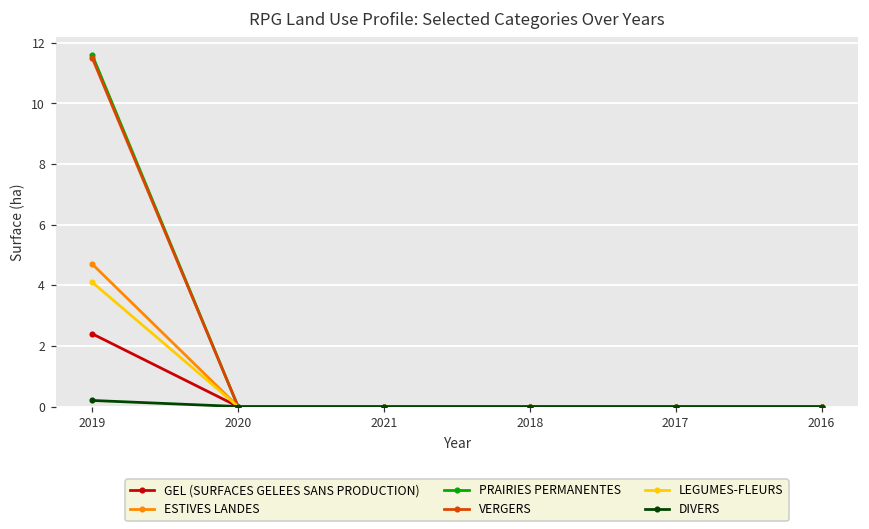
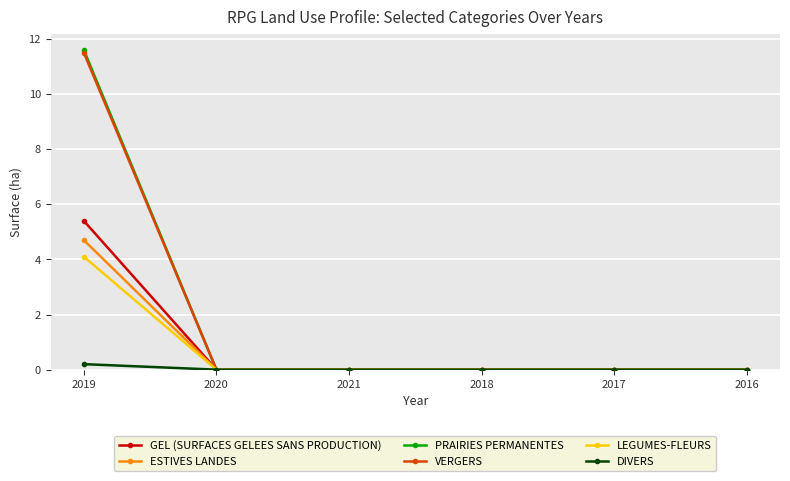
  {
    "GEL (SURFACES GELEES SANS PRODUCTION)": {
-     "2019": 2.4
+     "2019": 5.4
    },
    "ESTIVES LANDES": {
      "2019": 4.7
    },
    "PRAIRIES PERMANENTES": {
      "2019": 11.6
    },
    "VERGERS": {
      "2019": 11.5
    },
    "LEGUMES-FLEURS": {
      "2019": 4.1
    },
    "DIVERS": {
      "2019": 0.2
    }
  }
